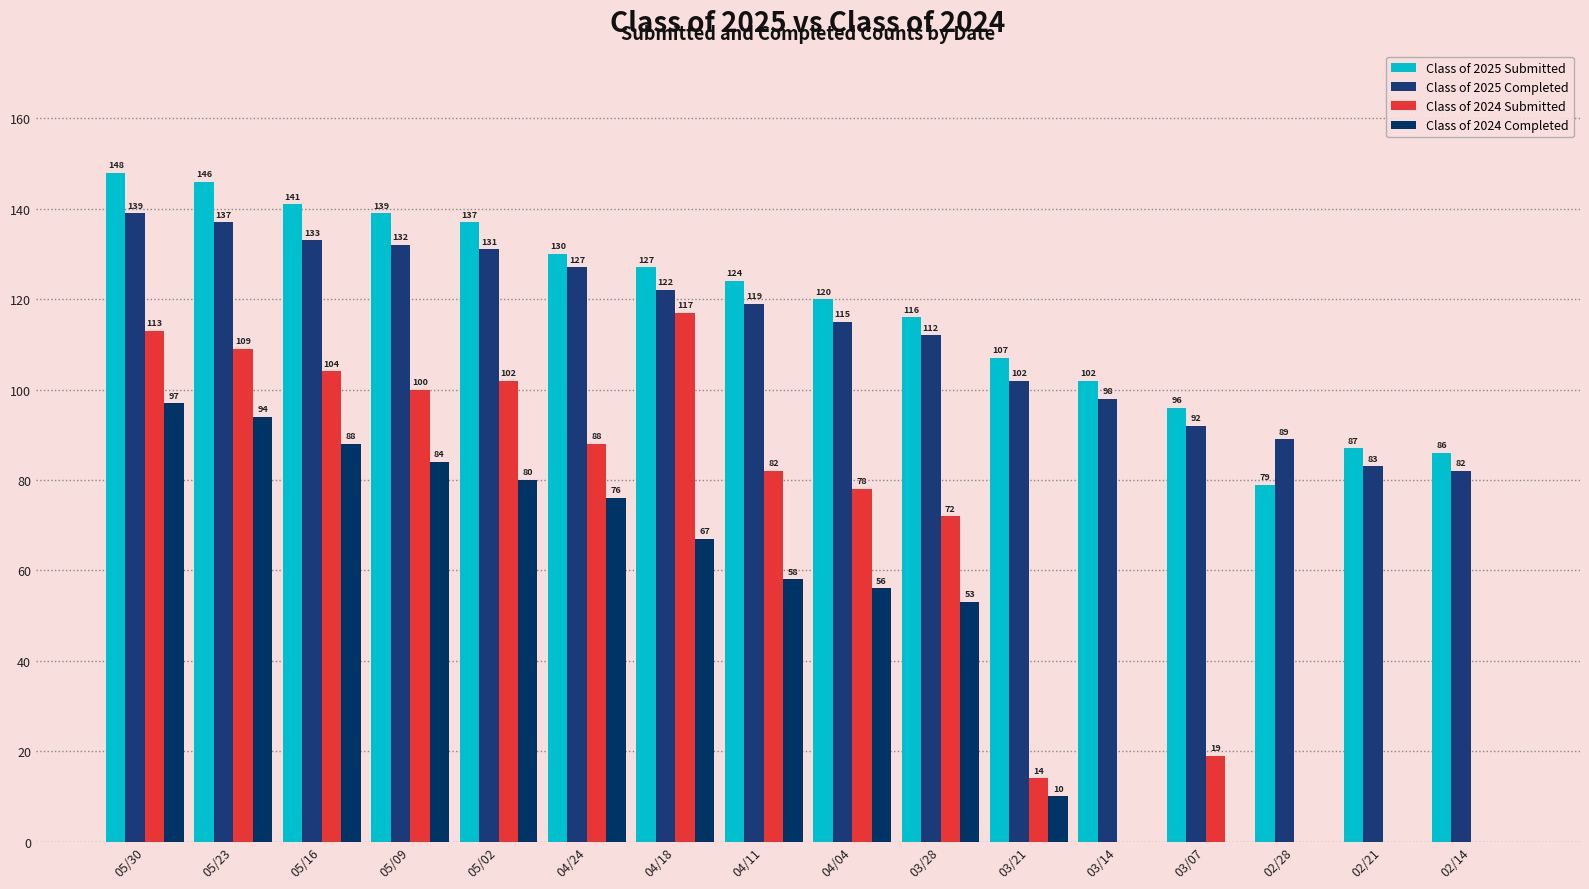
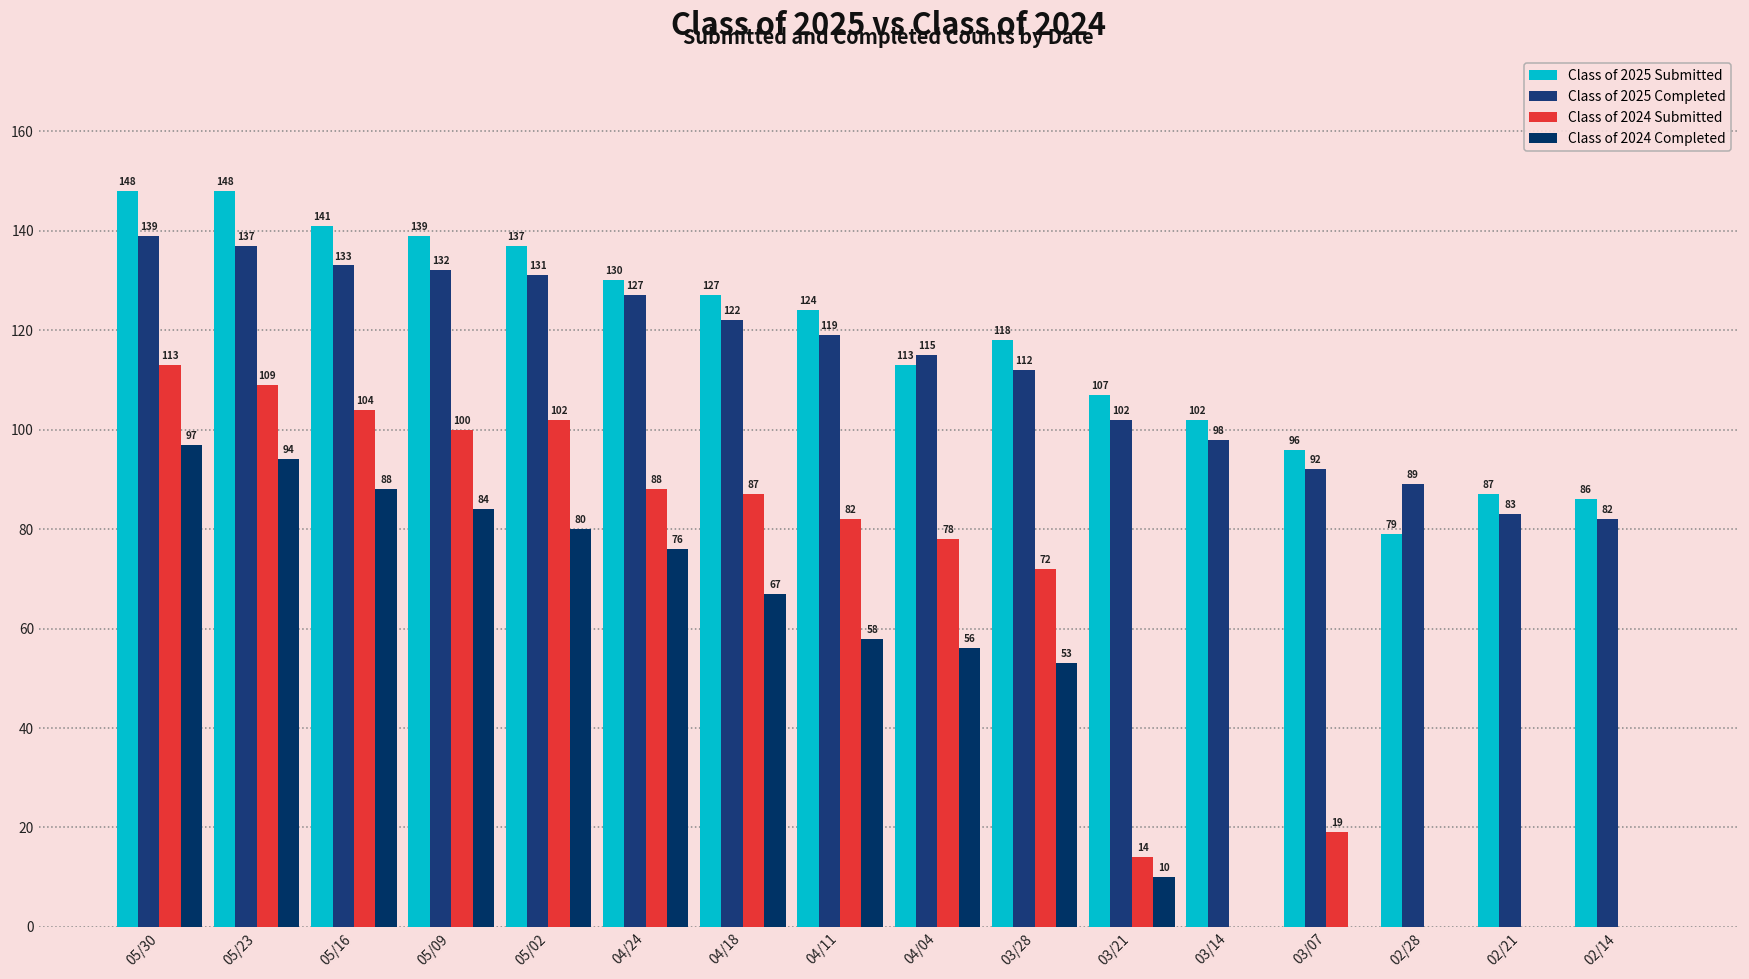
  {
    "Class of 2025 Submitted": {
      "05/30": 148,
-     "05/23": 146,
+     "05/23": 148,
      "05/16": 141,
      "05/09": 139,
      "05/02": 137,
      "04/24": 130,
      "04/18": 127,
      "04/11": 124,
-     "04/04": 120,
-     "03/28": 116,
+     "04/04": 113,
+     "03/28": 118,
      "03/21": 107,
      "03/14": 102,
      "03/07": 96,
      "02/28": 79,
      "02/21": 87,
      "02/14": 86
    },
    "Class of 2024 Submitted": {
      "05/30": 113,
      "05/23": 109,
      "05/16": 104,
      "05/09": 100,
      "05/02": 102,
      "04/24": 88,
-     "04/18": 117,
+     "04/18": 87,
      "04/11": 82,
      "04/04": 78,
      "03/28": 72,
      "03/21": 14,
      "03/07": 19
    }
  }
